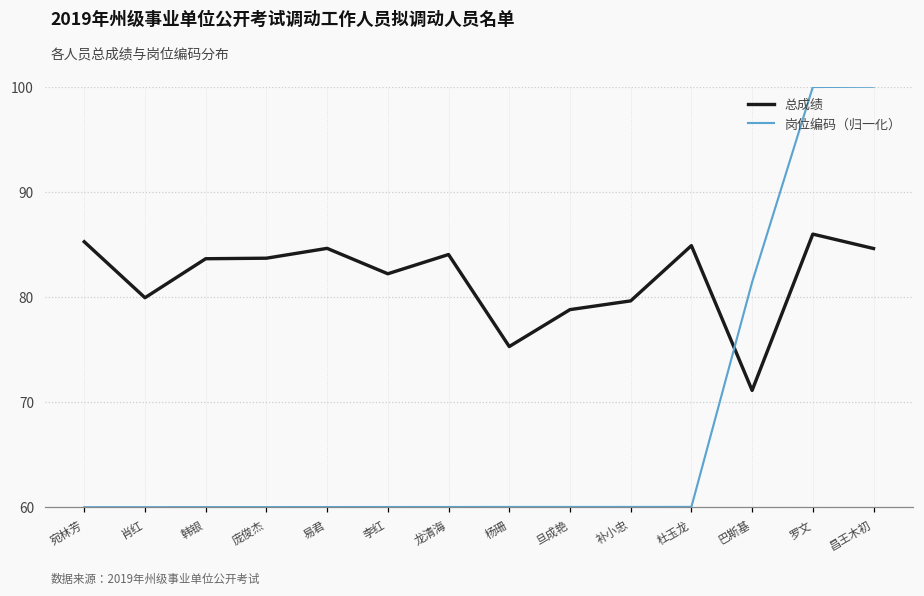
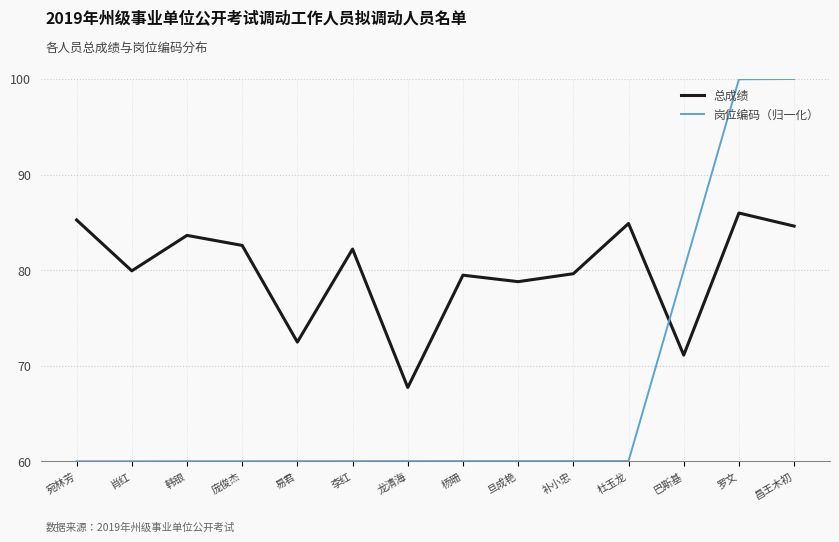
  {
    "总成绩": {
      "宛林芳": 85,
      "肖红": 80,
      "韩银": 84,
-     "庞俊杰": 84,
-     "易君": 85,
+     "庞俊杰": 83,
+     "易君": 72,
      "李红": 82,
-     "龙清海": 84,
-     "杨珊": 75,
+     "龙清海": 68,
+     "杨珊": 79,
      "旦成艳": 79,
      "补小忠": 80,
      "杜玉龙": 85,
      "巴斯基": 71,
      "罗文": 86,
      "昌王木初": 85
    },
    "岗位编码（归一化）": {
      "宛林芳": 60,
      "肖红": 60,
      "韩银": 60,
      "庞俊杰": 60,
      "易君": 60,
      "李红": 60,
      "龙清海": 60,
      "杨珊": 60,
      "旦成艳": 60,
      "补小忠": 60,
      "杜玉龙": 60,
-     "巴斯基": 81,
+     "巴斯基": 80,
      "罗文": 100,
      "昌王木初": 100
    }
  }
